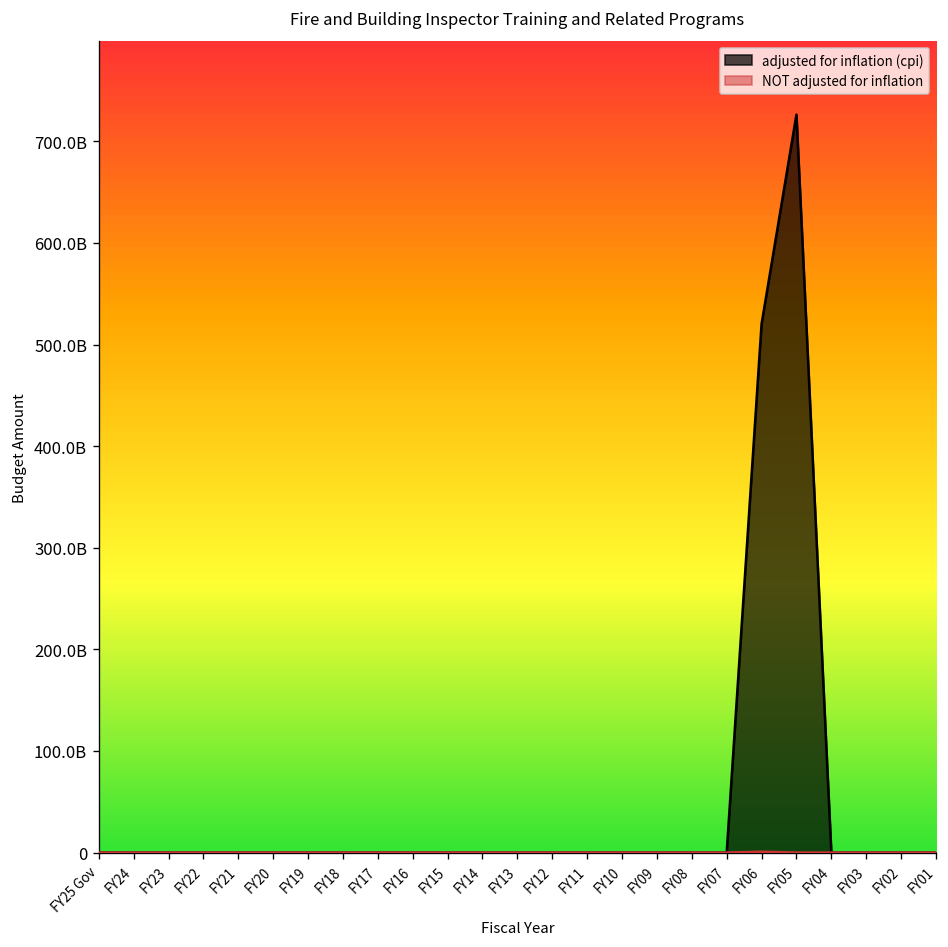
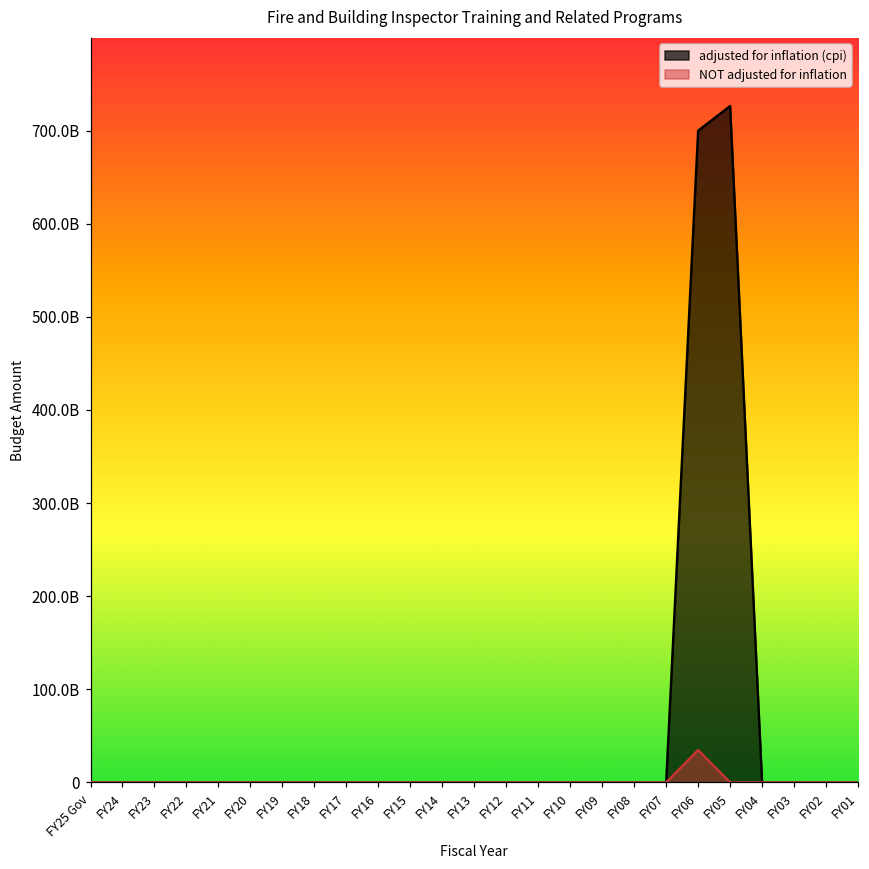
  {
    "adjusted for inflation (cpi)": {
-     "FY06": 520000000000,
+     "FY06": 700000000000,
      "FY05": 730000000000
    },
    "NOT adjusted for inflation": {
-     "FY06": 0,
+     "FY06": 30000000000,
      "FY05": 0
    }
  }
